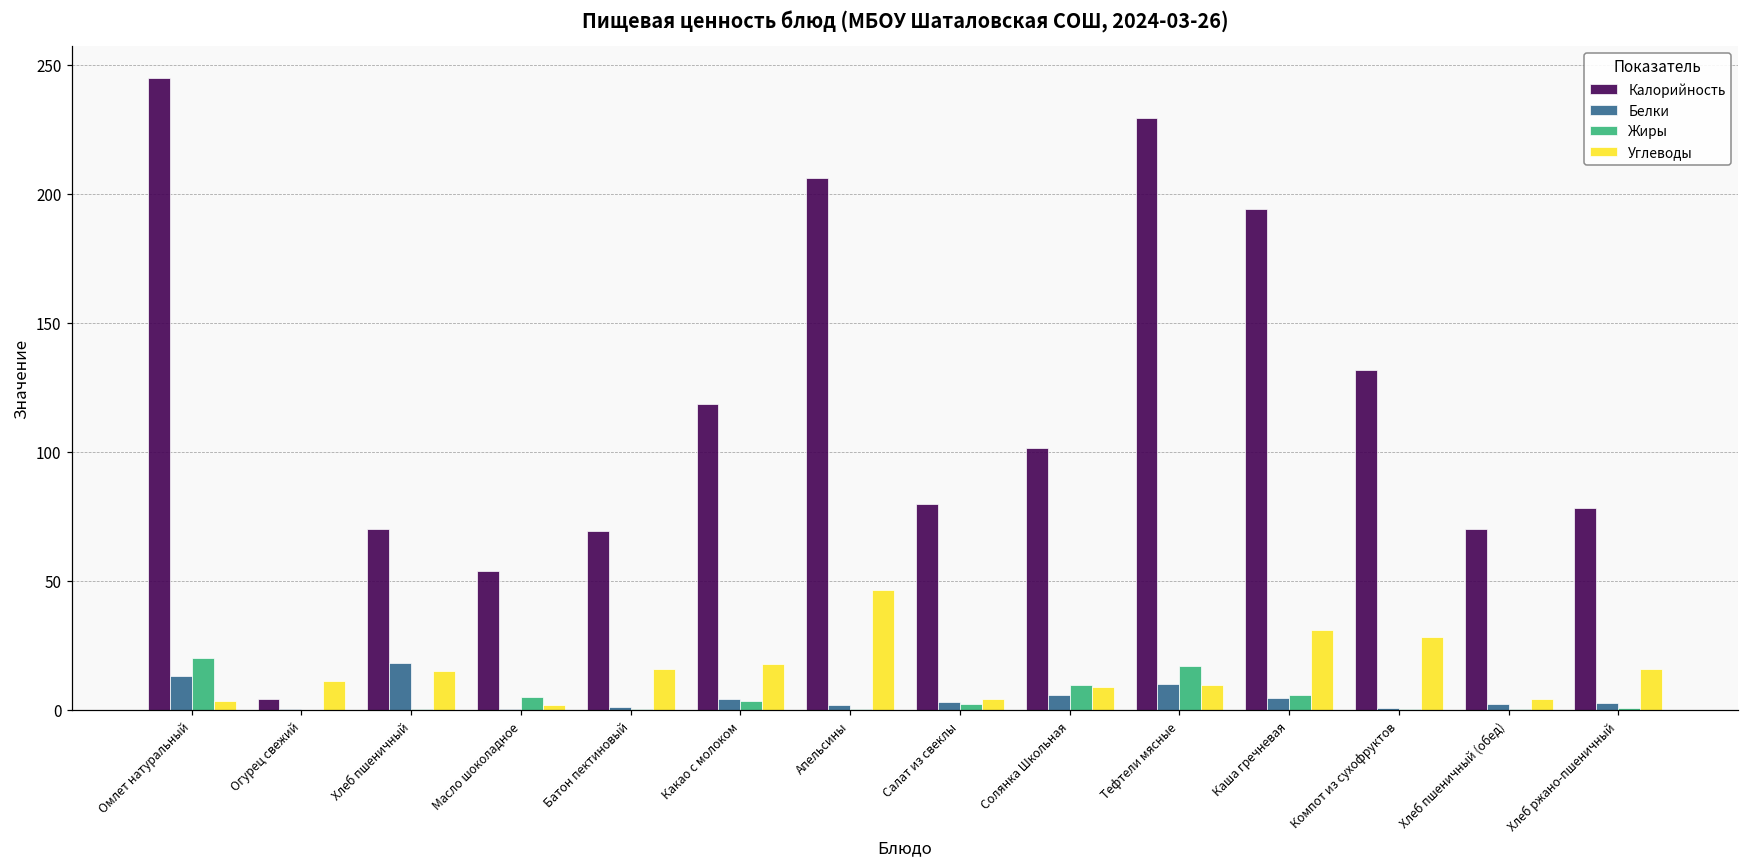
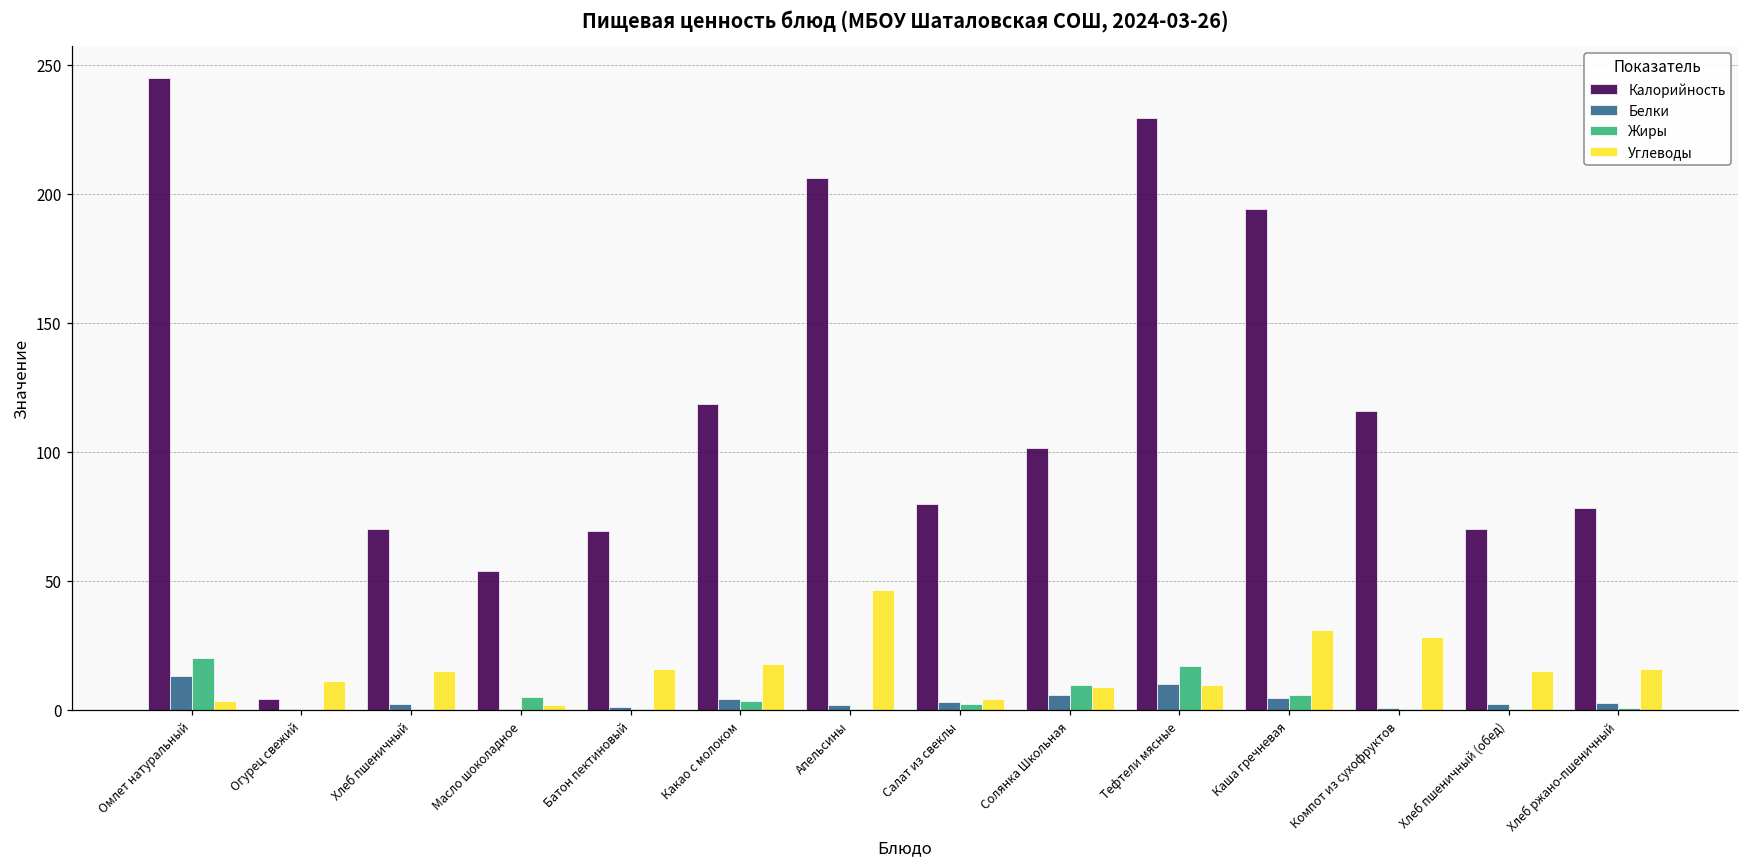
  {
    "Калорийность": {
      "Омлет натуральный": 245,
      "Огурец свежий": 4,
      "Хлеб пшеничный": 70,
      "Масло шоколадное": 54,
      "Батон пектиновый": 69,
      "Какао с молоком": 119,
      "Апельсины": 206,
      "Салат из свеклы": 80,
      "Солянка Школьная": 101,
      "Тефтели мясные": 229,
      "Каша гречневая": 194,
-     "Компот из сухофруктов": 132,
+     "Компот из сухофруктов": 116,
      "Хлеб пшеничный (обед)": 70,
      "Хлеб ржано-пшеничный": 78
    },
    "Белки": {
      "Омлет натуральный": 13,
-     "Хлеб пшеничный": 18,
+     "Хлеб пшеничный": 2,
      "Батон пектиновый": 1,
      "Какао с молоком": 4,
      "Апельсины": 2,
      "Салат из свеклы": 3,
      "Солянка Школьная": 6,
      "Тефтели мясные": 10,
      "Каша гречневая": 4,
      "Хлеб пшеничный (обед)": 2,
      "Хлеб ржано-пшеничный": 3
    },
    "Жиры": {
      "Омлет натуральный": 20,
      "Масло шоколадное": 5,
      "Какао с молоком": 4,
      "Салат из свеклы": 2,
      "Солянка Школьная": 10,
      "Тефтели мясные": 17,
      "Каша гречневая": 6
    },
    "Углеводы": {
      "Омлет натуральный": 3,
      "Огурец свежий": 11,
      "Хлеб пшеничный": 15,
      "Масло шоколадное": 2,
      "Батон пектиновый": 16,
      "Какао с молоком": 18,
      "Апельсины": 46,
      "Салат из свеклы": 4,
      "Солянка Школьная": 9,
      "Тефтели мясные": 10,
      "Каша гречневая": 31,
      "Компот из сухофруктов": 28,
-     "Хлеб пшеничный (обед)": 4,
+     "Хлеб пшеничный (обед)": 15,
      "Хлеб ржано-пшеничный": 16
    }
  }
